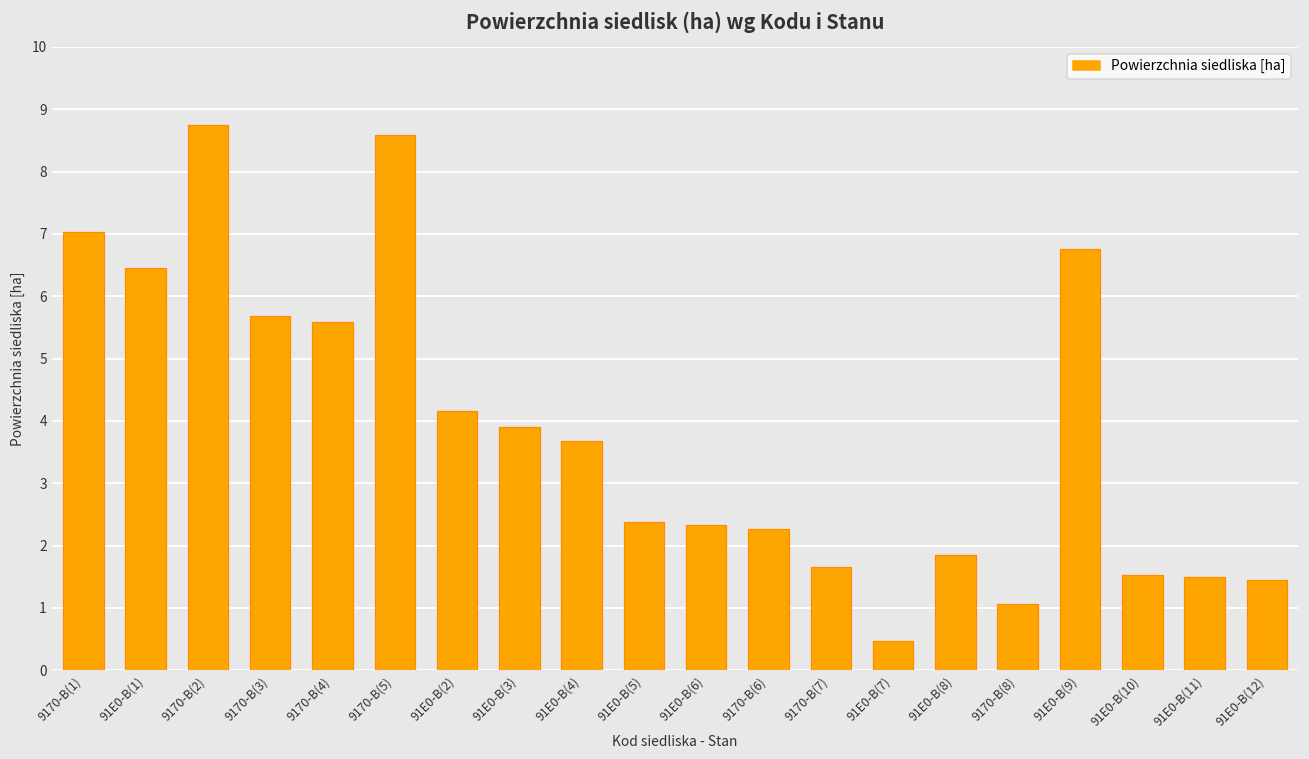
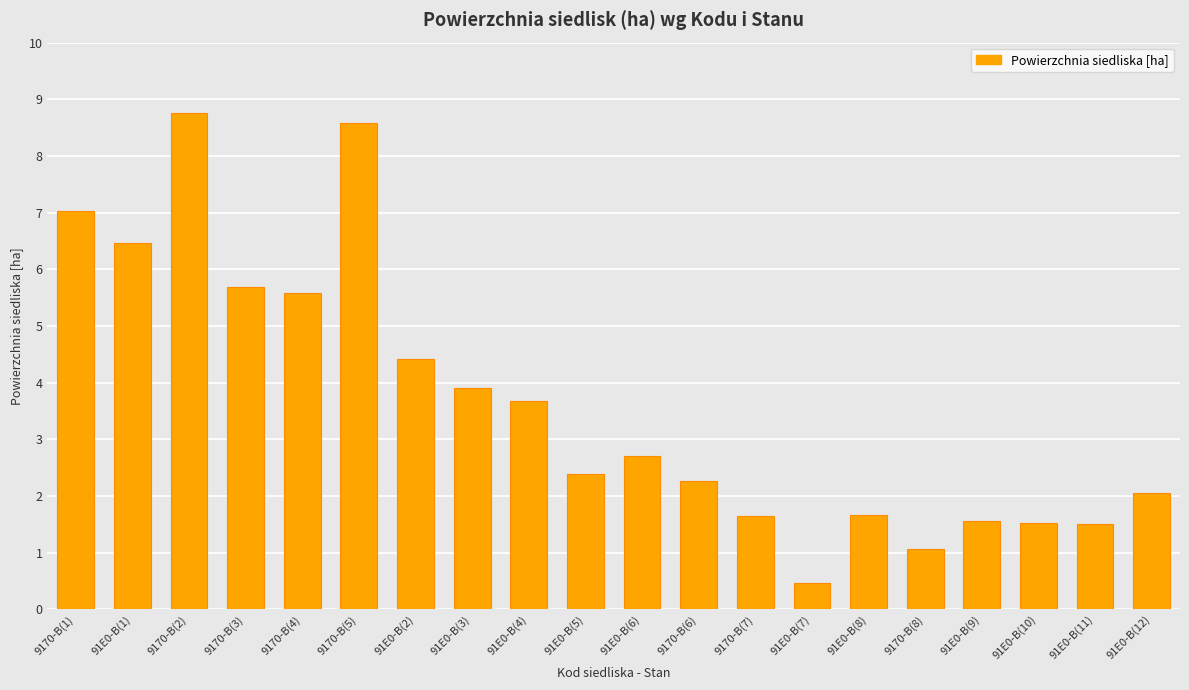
  {
    "9170-B(1)": 7.0,
    "91E0-B(1)": 6.5,
    "9170-B(2)": 8.8,
    "9170-B(3)": 5.7,
    "9170-B(4)": 5.6,
    "9170-B(5)": 8.6,
-   "91E0-B(2)": 4.2,
+   "91E0-B(2)": 4.4,
    "91E0-B(3)": 3.9,
    "91E0-B(4)": 3.7,
    "91E0-B(5)": 2.4,
-   "91E0-B(6)": 2.3,
+   "91E0-B(6)": 2.7,
    "9170-B(6)": 2.3,
    "9170-B(7)": 1.7,
    "91E0-B(7)": 0.5,
-   "91E0-B(8)": 1.9,
+   "91E0-B(8)": 1.7,
    "9170-B(8)": 1.1,
-   "91E0-B(9)": 6.8,
+   "91E0-B(9)": 1.6,
    "91E0-B(10)": 1.5,
    "91E0-B(11)": 1.5,
-   "91E0-B(12)": 1.5
+   "91E0-B(12)": 2.1
  }
